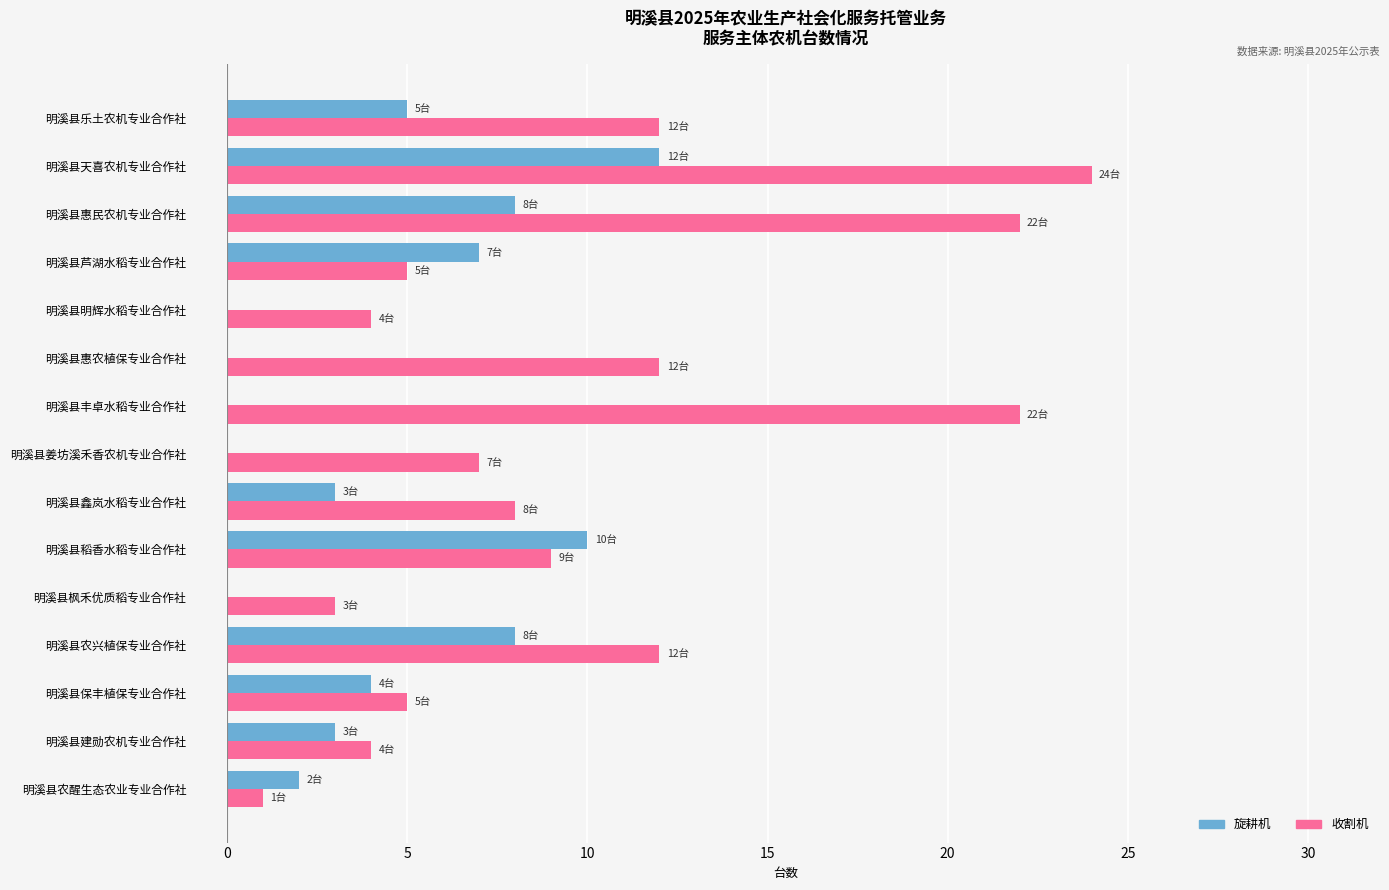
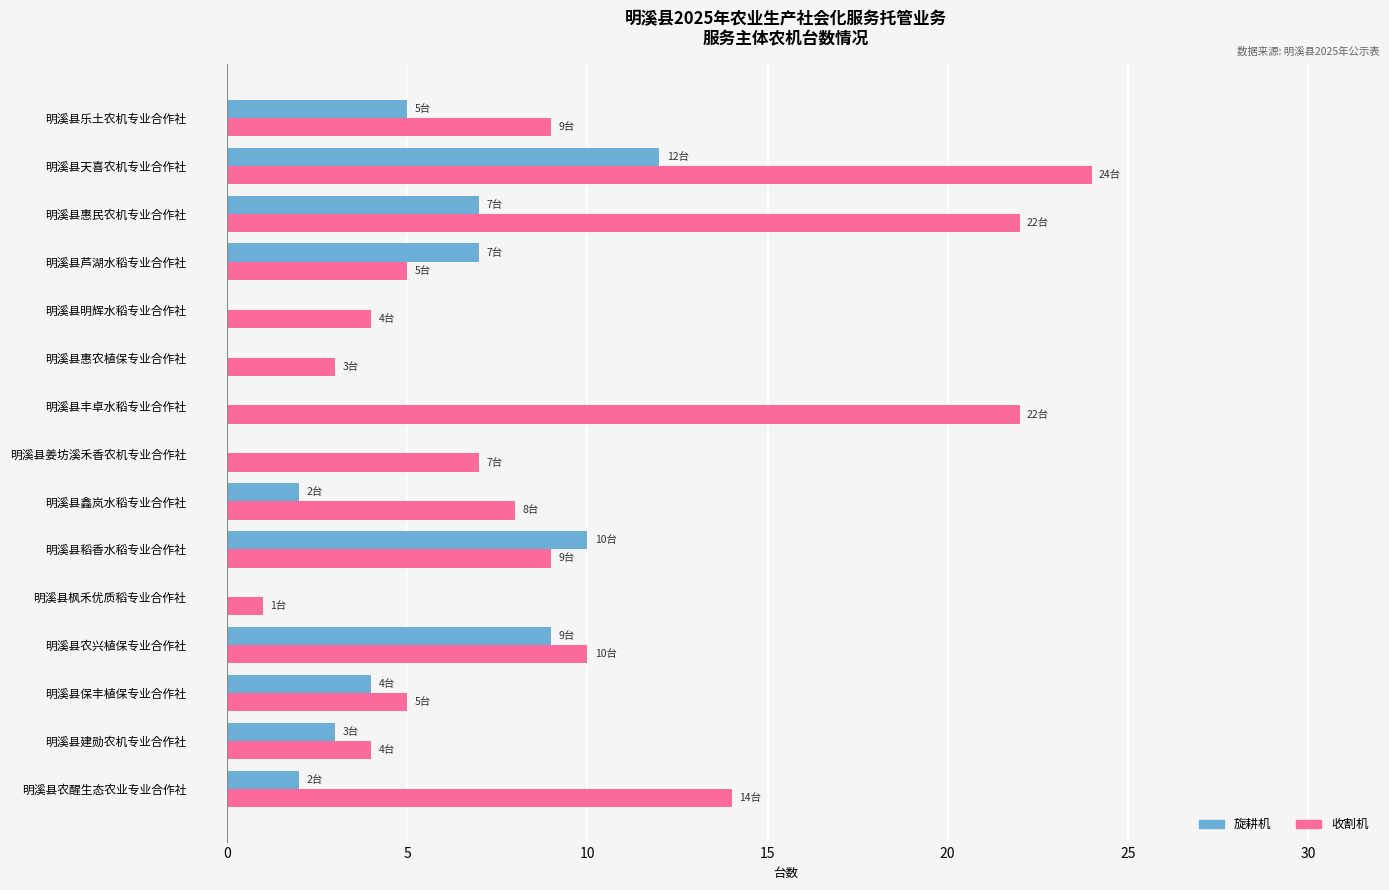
  {
    "旋耕机": {
      "明溪县乐土农机专业合作社": "5台",
      "明溪县天喜农机专业合作社": "12台",
-     "明溪县惠民农机专业合作社": "8台",
+     "明溪县惠民农机专业合作社": "7台",
      "明溪县芦湖水稻专业合作社": "7台",
-     "明溪县鑫岚水稻专业合作社": "3台",
+     "明溪县鑫岚水稻专业合作社": "2台",
      "明溪县稻香水稻专业合作社": "10台",
-     "明溪县农兴植保专业合作社": "8台",
+     "明溪县农兴植保专业合作社": "9台",
      "明溪县保丰植保专业合作社": "4台",
      "明溪县建勋农机专业合作社": "3台",
      "明溪县农醒生态农业专业合作社": "2台"
    },
    "收割机": {
-     "明溪县乐土农机专业合作社": "12台",
+     "明溪县乐土农机专业合作社": "9台",
      "明溪县天喜农机专业合作社": "24台",
      "明溪县惠民农机专业合作社": "22台",
      "明溪县芦湖水稻专业合作社": "5台",
      "明溪县明辉水稻专业合作社": "4台",
-     "明溪县惠农植保专业合作社": "12台",
+     "明溪县惠农植保专业合作社": "3台",
      "明溪县丰卓水稻专业合作社": "22台",
      "明溪县姜坊溪禾香农机专业合作社": "7台",
      "明溪县鑫岚水稻专业合作社": "8台",
      "明溪县稻香水稻专业合作社": "9台",
-     "明溪县枫禾优质稻专业合作社": "3台",
-     "明溪县农兴植保专业合作社": "12台",
+     "明溪县枫禾优质稻专业合作社": "1台",
+     "明溪县农兴植保专业合作社": "10台",
      "明溪县保丰植保专业合作社": "5台",
      "明溪县建勋农机专业合作社": "4台",
-     "明溪县农醒生态农业专业合作社": "1台"
+     "明溪县农醒生态农业专业合作社": "14台"
    }
  }
